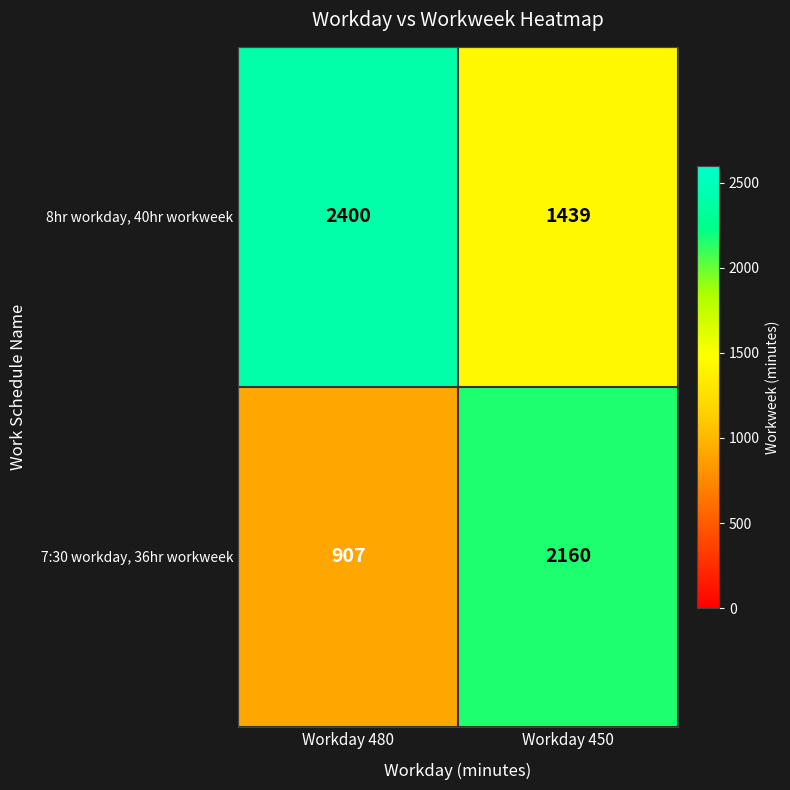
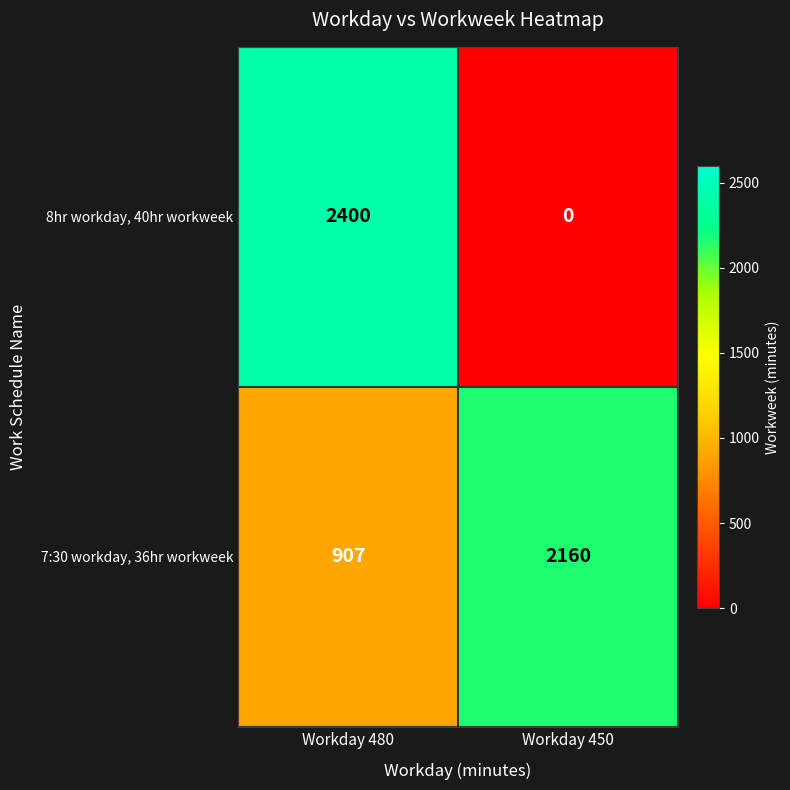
  {
    "8hr workday, 40hr workweek": {
      "Workday 480": 2400,
-     "Workday 450": 1439
+     "Workday 450": 0
    },
    "7:30 workday, 36hr workweek": {
      "Workday 480": 907,
      "Workday 450": 2160
    }
  }
